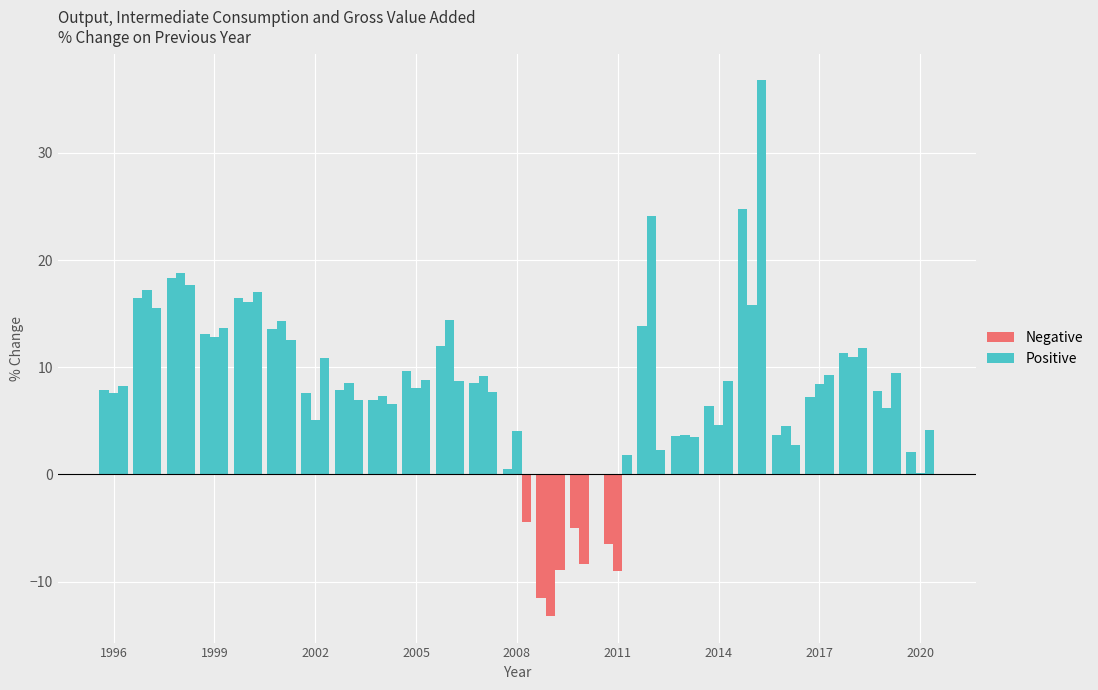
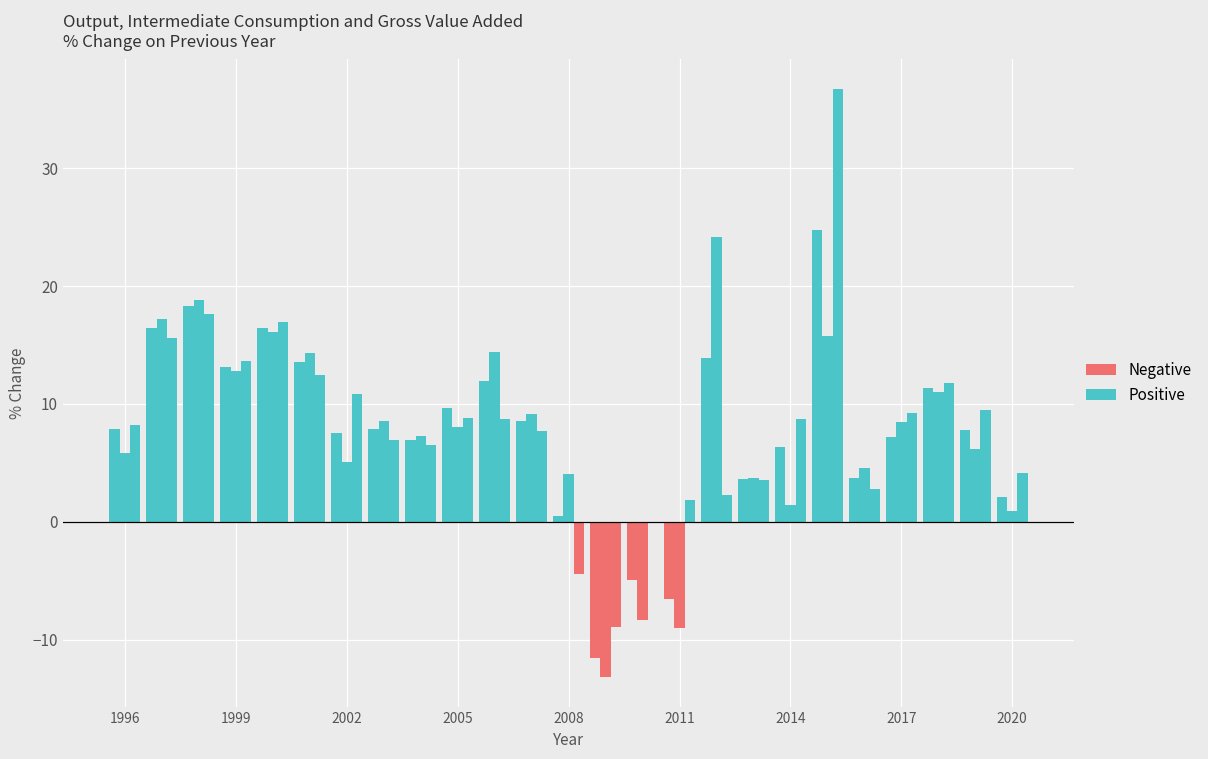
  {
-   "1996": 7.6,
+   "1996": 5.9,
    "1999": 12.8,
    "2002": 5.1,
    "2005": 8.1,
    "2008": 4.1,
    "2011": -9.0,
-   "2014": 4.6,
+   "2014": 1.4,
    "2017": 8.5,
-   "2020": 0.2
+   "2020": 0.9
  }
